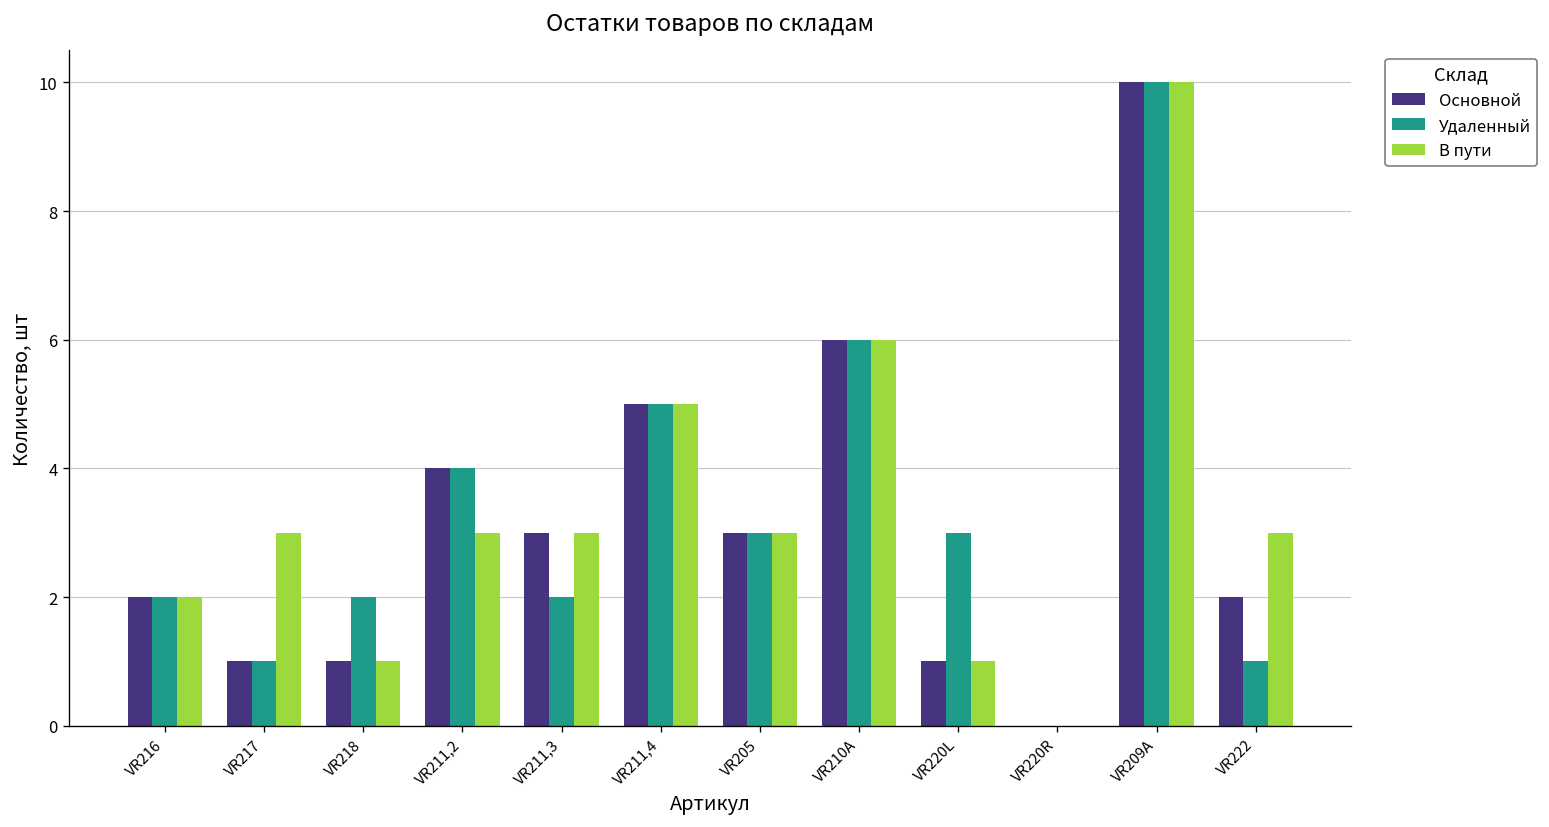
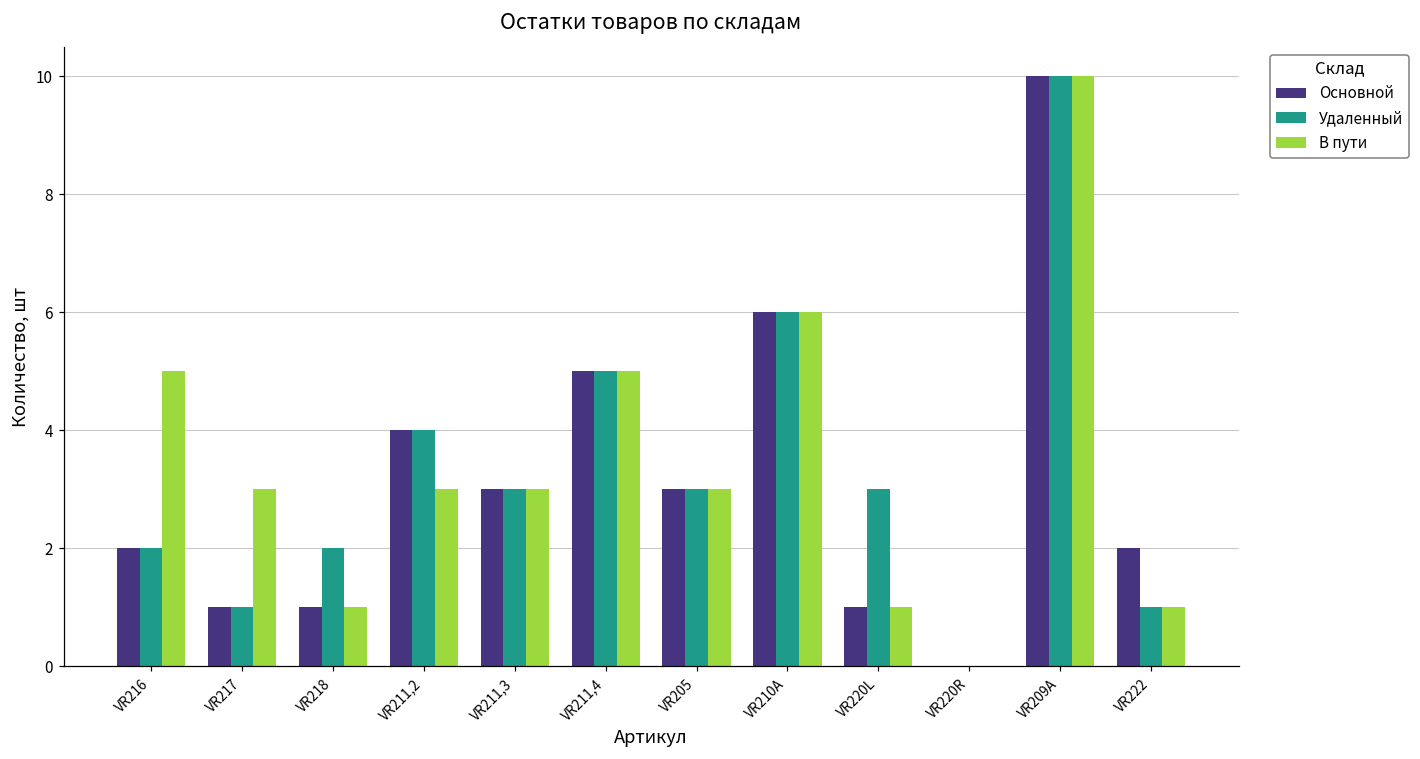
  {
    "Основной": {
      "VR216": 2,
      "VR217": 1,
      "VR218": 1,
      "VR211,2": 4,
      "VR211,3": 3,
      "VR211,4": 5,
      "VR205": 3,
      "VR210A": 6,
      "VR220L": 1,
      "VR220R": 0,
      "VR209A": 10,
      "VR222": 2
    },
    "Удаленный": {
      "VR216": 2,
      "VR217": 1,
      "VR218": 2,
      "VR211,2": 4,
-     "VR211,3": 2,
+     "VR211,3": 3,
      "VR211,4": 5,
      "VR205": 3,
      "VR210A": 6,
      "VR220L": 3,
      "VR220R": 0,
      "VR209A": 10,
      "VR222": 1
    },
    "В пути": {
-     "VR216": 2,
+     "VR216": 5,
      "VR217": 3,
      "VR218": 1,
      "VR211,2": 3,
      "VR211,3": 3,
      "VR211,4": 5,
      "VR205": 3,
      "VR210A": 6,
      "VR220L": 1,
      "VR220R": 0,
      "VR209A": 10,
-     "VR222": 3
+     "VR222": 1
    }
  }
